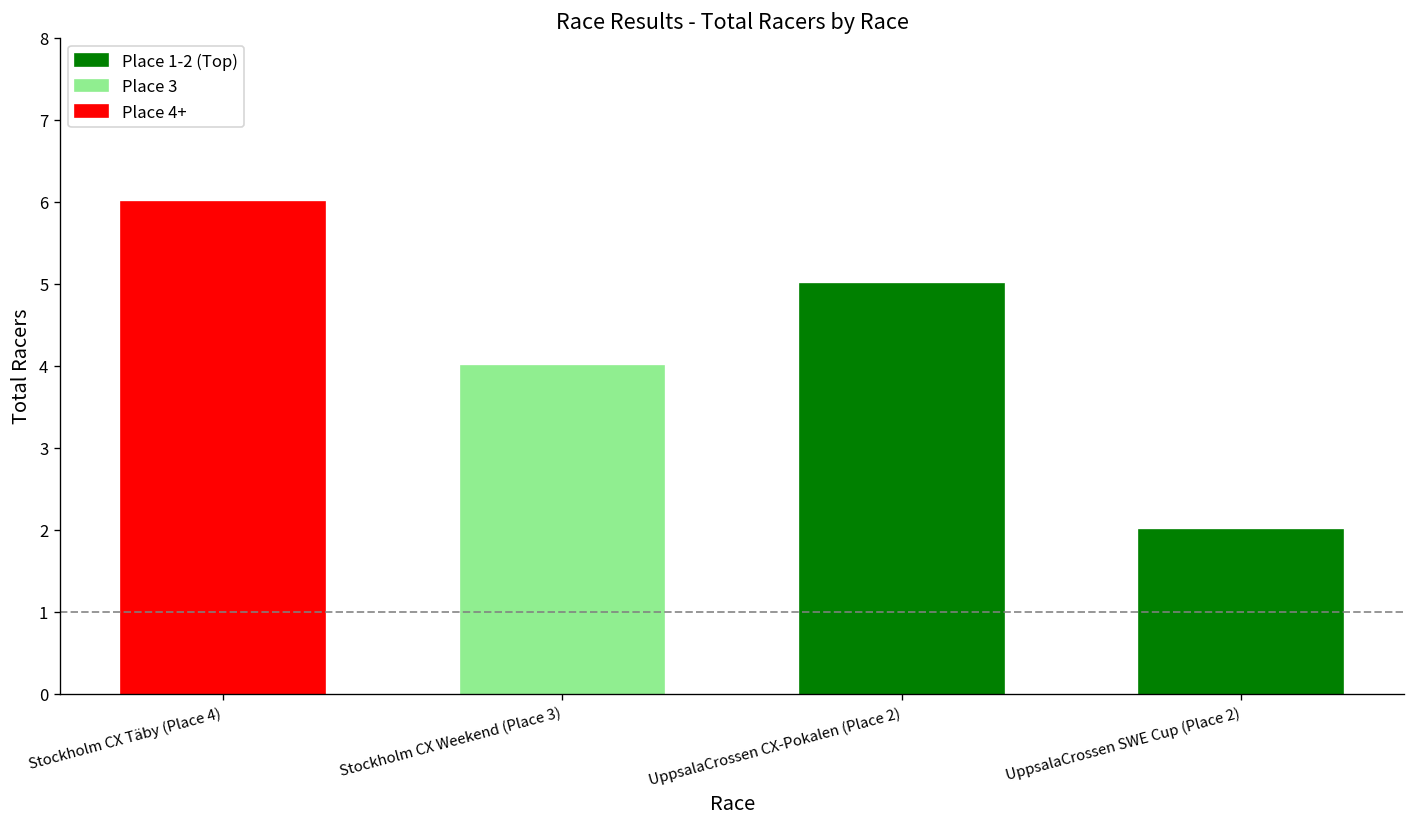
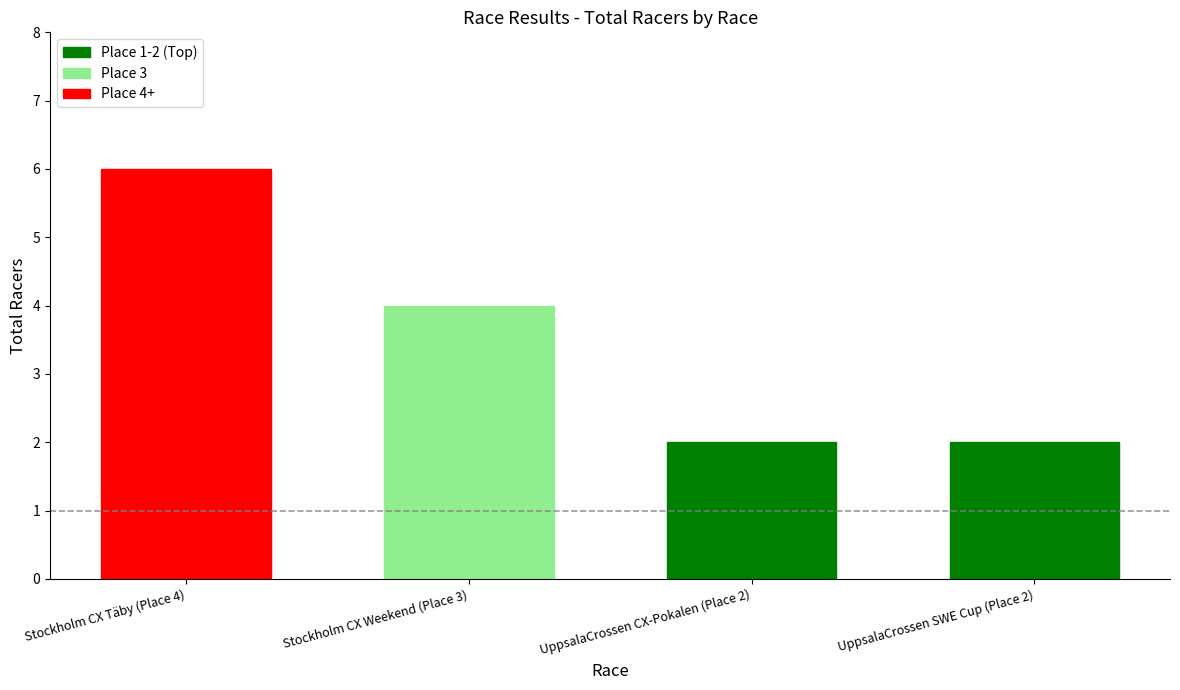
  {
    "Stockholm CX Täby (Place 4)": 6,
    "Stockholm CX Weekend (Place 3)": 4,
-   "UppsalaCrossen CX-Pokalen (Place 2)": 5,
+   "UppsalaCrossen CX-Pokalen (Place 2)": 2,
    "UppsalaCrossen SWE Cup (Place 2)": 2
  }
